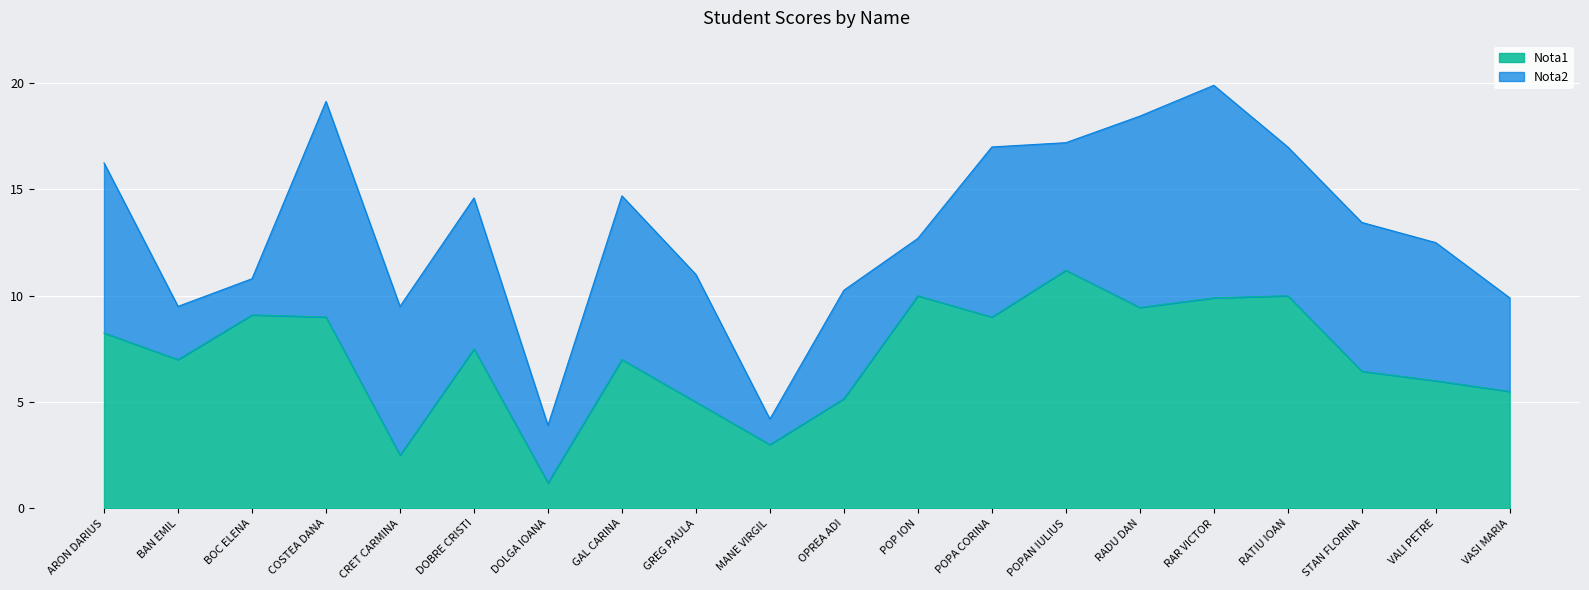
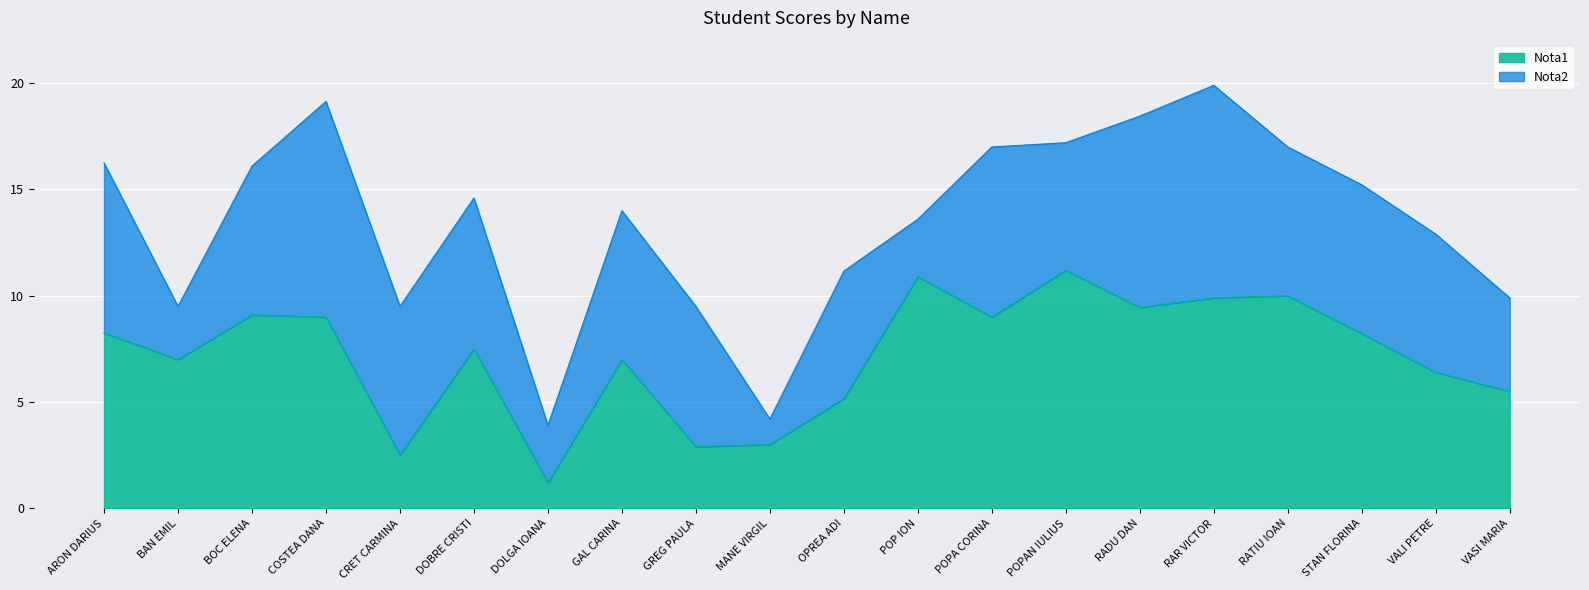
  {
    "Nota1": {
      "ARON DARIUS": 8.3,
      "BAN EMIL": 7.0,
      "BOC ELENA": 9.1,
      "COSTEA DANA": 9.0,
      "CRET CARMINA": 2.5,
      "DOBRE CRISTI": 7.5,
      "DOLGA IOANA": 1.2,
      "GAL CARINA": 7.0,
-     "GREG PAULA": 5.0,
+     "GREG PAULA": 2.9,
      "MANE VIRGIL": 3.0,
      "OPREA ADI": 5.2,
-     "POP ION": 10.0,
+     "POP ION": 10.9,
      "POPA CORINA": 9.0,
      "POPAN IULIUS": 11.2,
      "RADU DAN": 9.5,
      "RAR VICTOR": 9.9,
      "RATIU IOAN": 10.0,
-     "STAN FLORINA": 6.5,
-     "VALI PETRE": 6.0,
+     "STAN FLORINA": 8.2,
+     "VALI PETRE": 6.4,
      "VASI MARIA": 5.5
    },
    "Nota2": {
      "ARON DARIUS": 8.0,
      "BAN EMIL": 2.5,
-     "BOC ELENA": 1.7,
+     "BOC ELENA": 7.0,
      "COSTEA DANA": 10.1,
      "CRET CARMINA": 7.0,
      "DOBRE CRISTI": 7.1,
      "DOLGA IOANA": 2.7,
-     "GAL CARINA": 7.7,
-     "GREG PAULA": 6.0,
+     "GAL CARINA": 7.0,
+     "GREG PAULA": 6.6,
      "MANE VIRGIL": 1.2,
-     "OPREA ADI": 5.1,
+     "OPREA ADI": 6.0,
      "POP ION": 2.7,
      "POPA CORINA": 8.0,
      "POPAN IULIUS": 6.0,
      "RADU DAN": 9.0,
      "RAR VICTOR": 10.0,
      "RATIU IOAN": 7.0,
      "STAN FLORINA": 7.0,
      "VALI PETRE": 6.5,
      "VASI MARIA": 4.4
    }
  }
